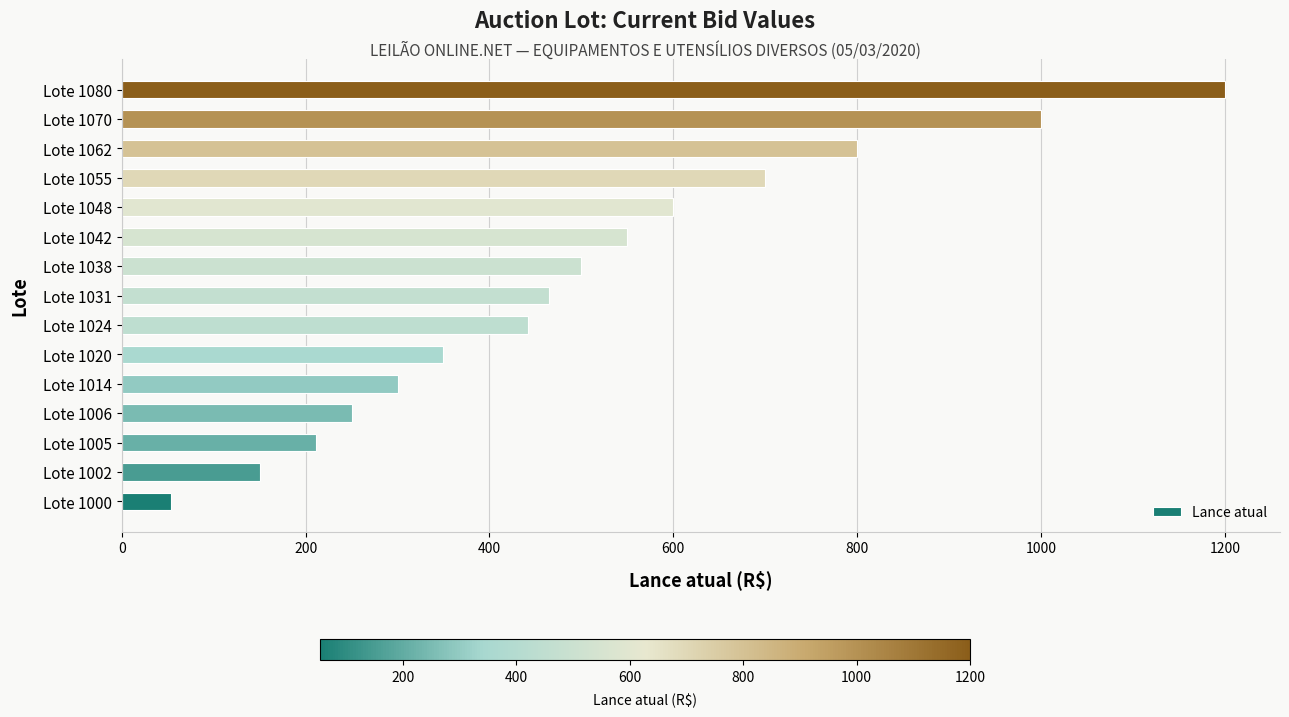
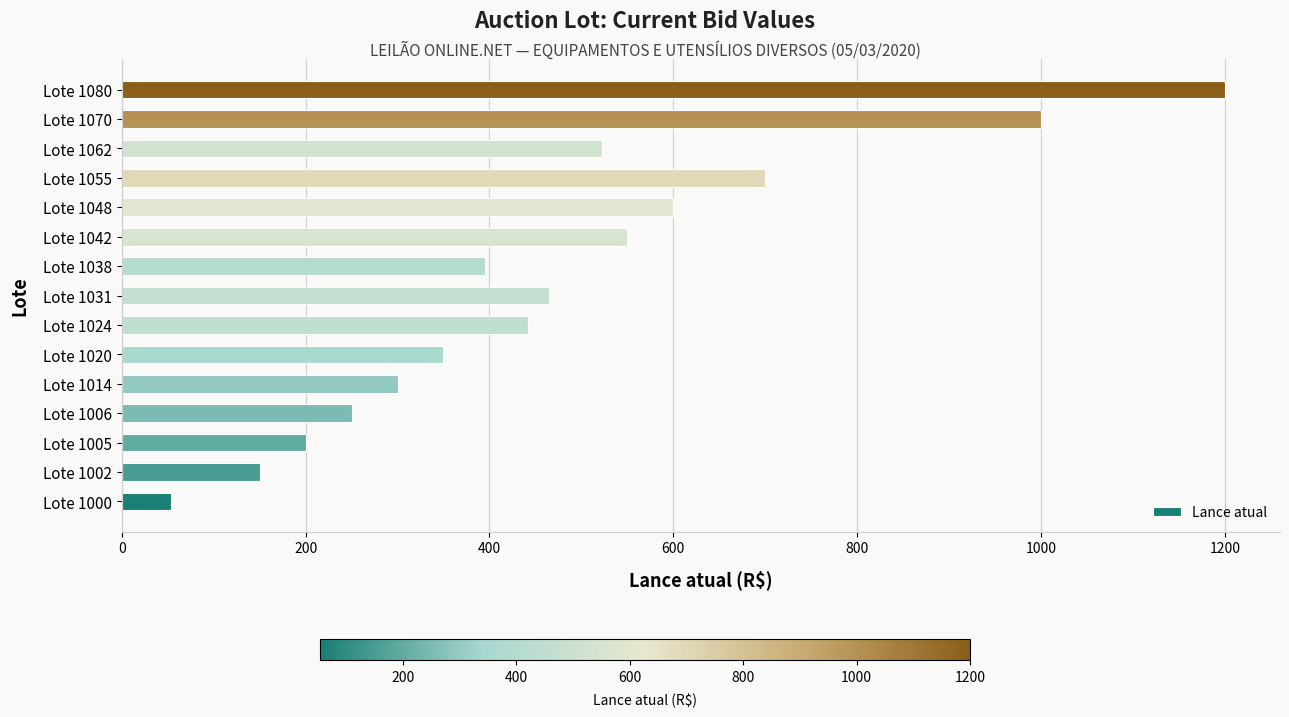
  {
    "Lote 1080": 1200,
    "Lote 1070": 1000,
-   "Lote 1062": 800,
+   "Lote 1062": 520,
    "Lote 1055": 700,
    "Lote 1048": 600,
    "Lote 1042": 550,
-   "Lote 1038": 500,
+   "Lote 1038": 400,
    "Lote 1031": 470,
    "Lote 1024": 440,
    "Lote 1020": 350,
    "Lote 1014": 300,
    "Lote 1006": 250,
-   "Lote 1005": 210,
+   "Lote 1005": 200,
    "Lote 1002": 150,
    "Lote 1000": 50
  }
